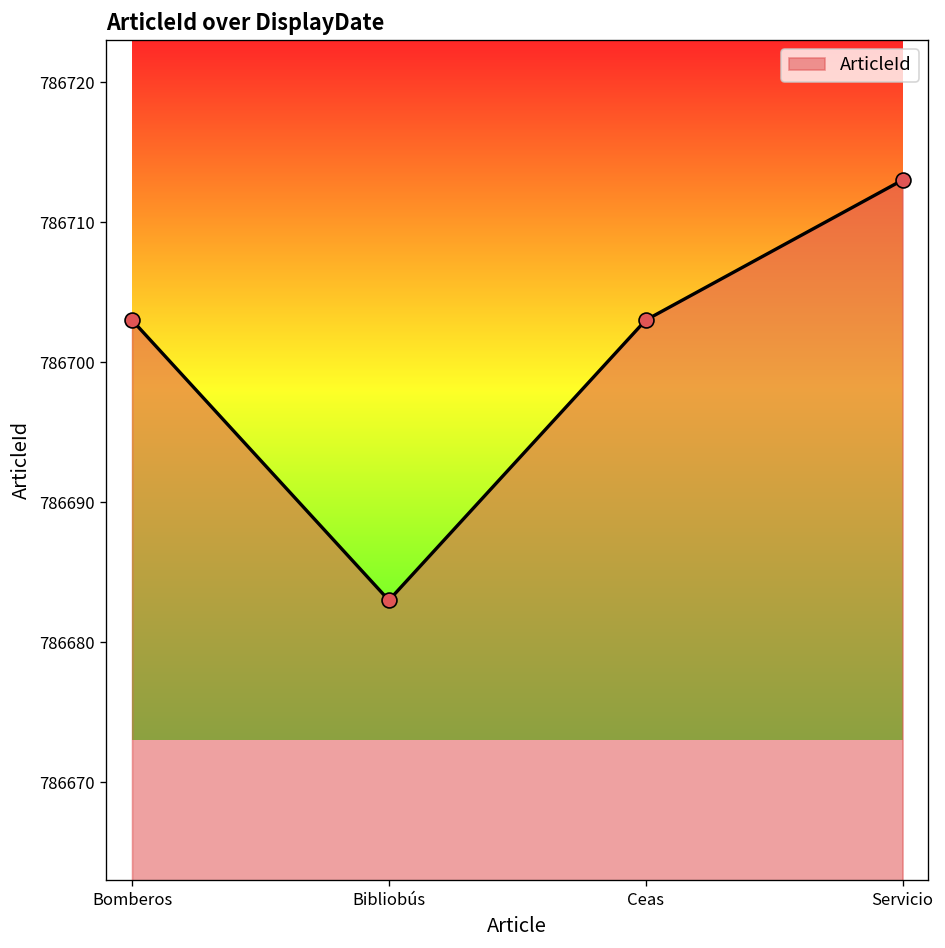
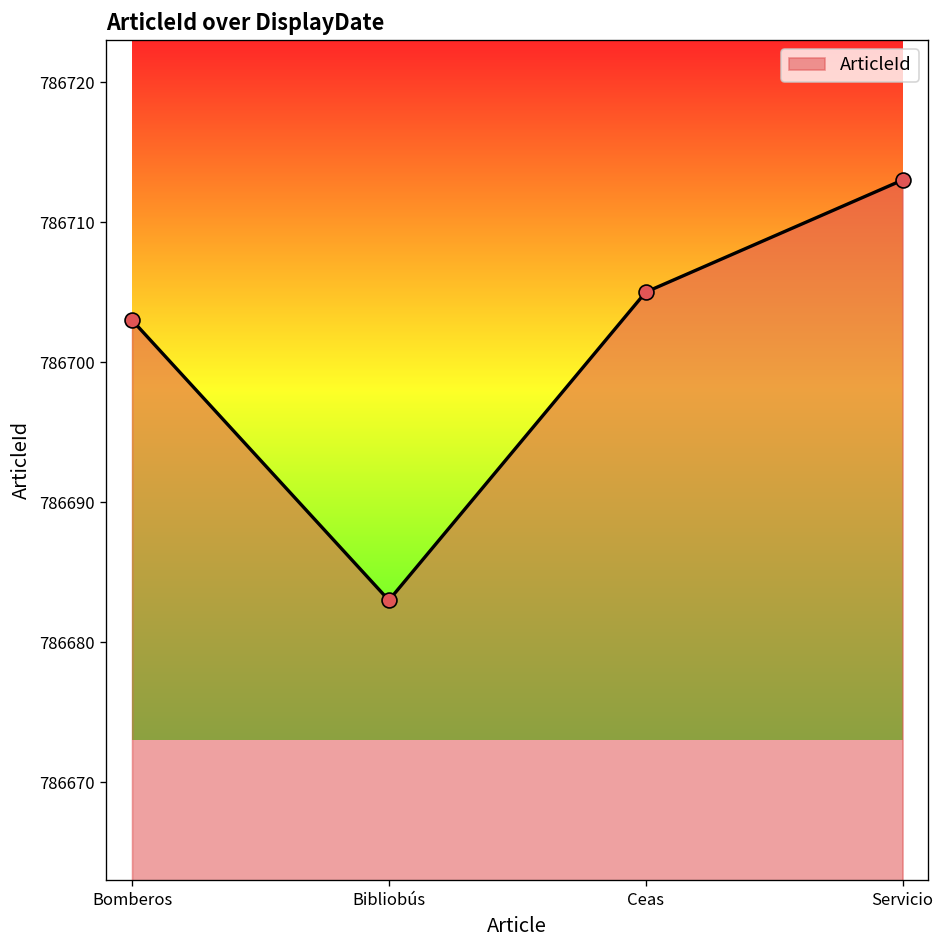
  {
    "Bomberos": 786703,
    "Bibliobús": 786683,
-   "Ceas": 786703,
+   "Ceas": 786705,
    "Servicio": 786713
  }
